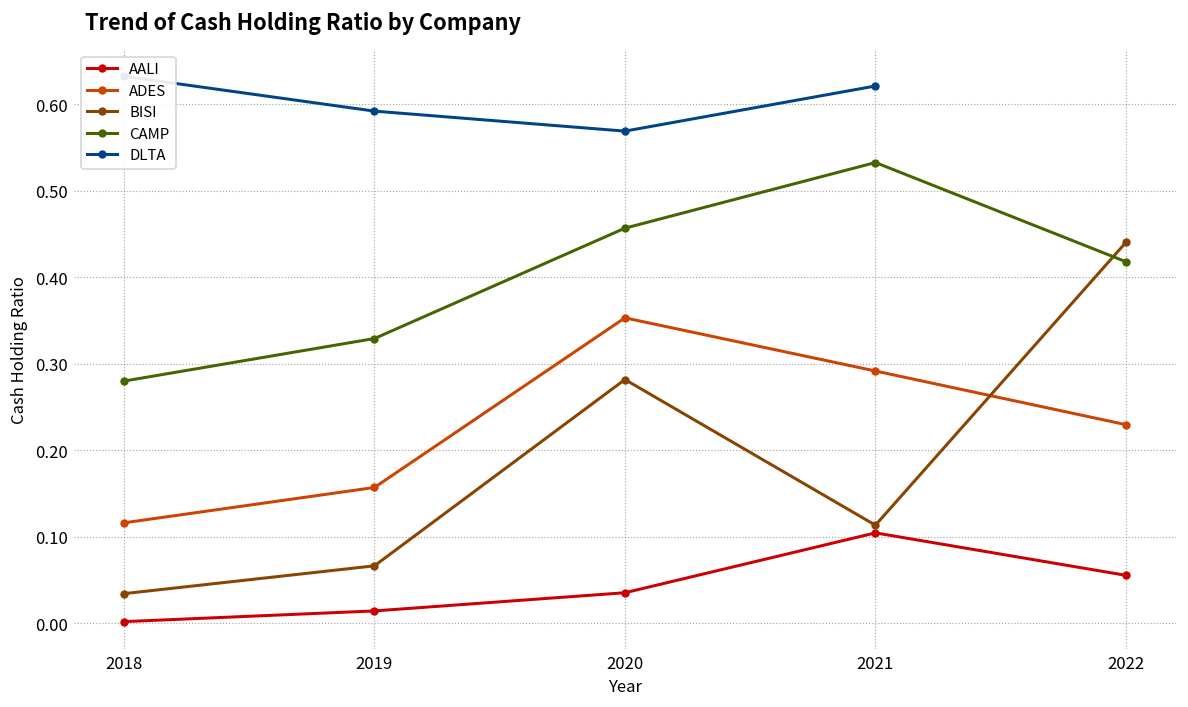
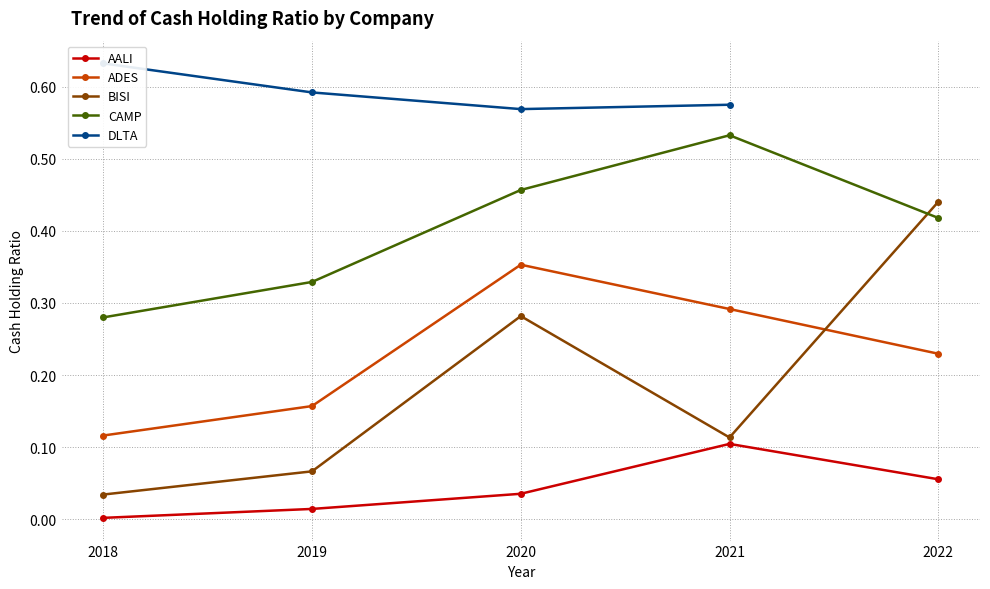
  {
    "AALI": {
      "2018": 0.00,
      "2019": 0.01,
      "2020": 0.04,
      "2021": 0.10,
      "2022": 0.06
    },
    "ADES": {
      "2018": 0.12,
      "2019": 0.16,
      "2020": 0.35,
      "2021": 0.29,
      "2022": 0.23
    },
    "BISI": {
      "2018": 0.03,
      "2019": 0.07,
      "2020": 0.28,
      "2021": 0.11,
      "2022": 0.44
    },
    "CAMP": {
      "2018": 0.28,
      "2019": 0.33,
      "2020": 0.46,
      "2021": 0.53,
      "2022": 0.42
    },
    "DLTA": {
      "2019": 0.59,
      "2020": 0.57,
-     "2021": 0.62
+     "2021": 0.57
    }
  }
